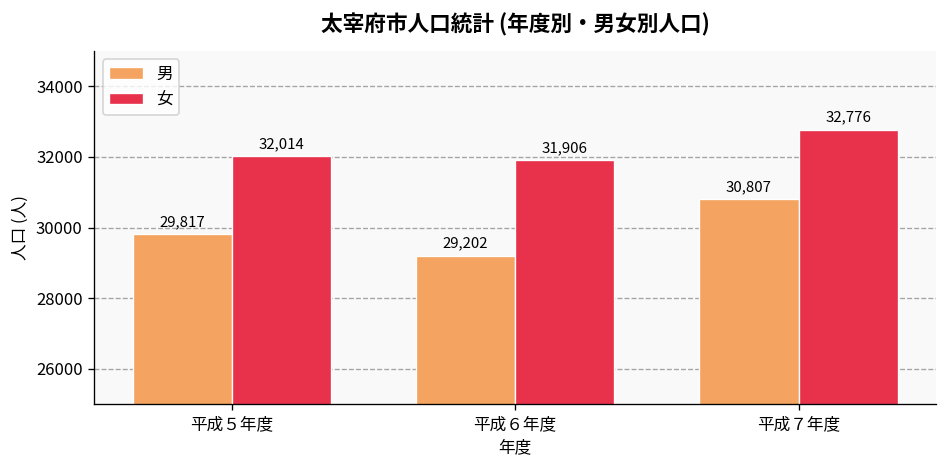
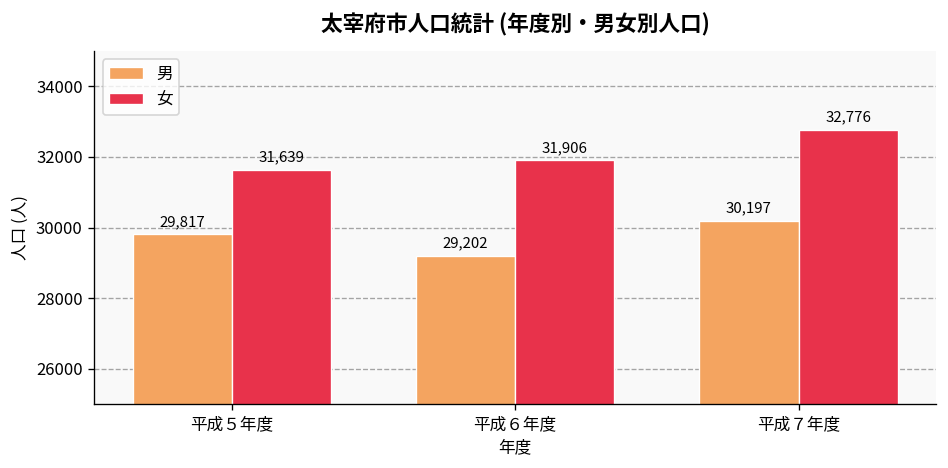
  {
    "男": {
      "平成５年度": "29,817",
      "平成６年度": "29,202",
-     "平成７年度": "30,807"
+     "平成７年度": "30,197"
    },
    "女": {
-     "平成５年度": "32,014",
+     "平成５年度": "31,639",
      "平成６年度": "31,906",
      "平成７年度": "32,776"
    }
  }
